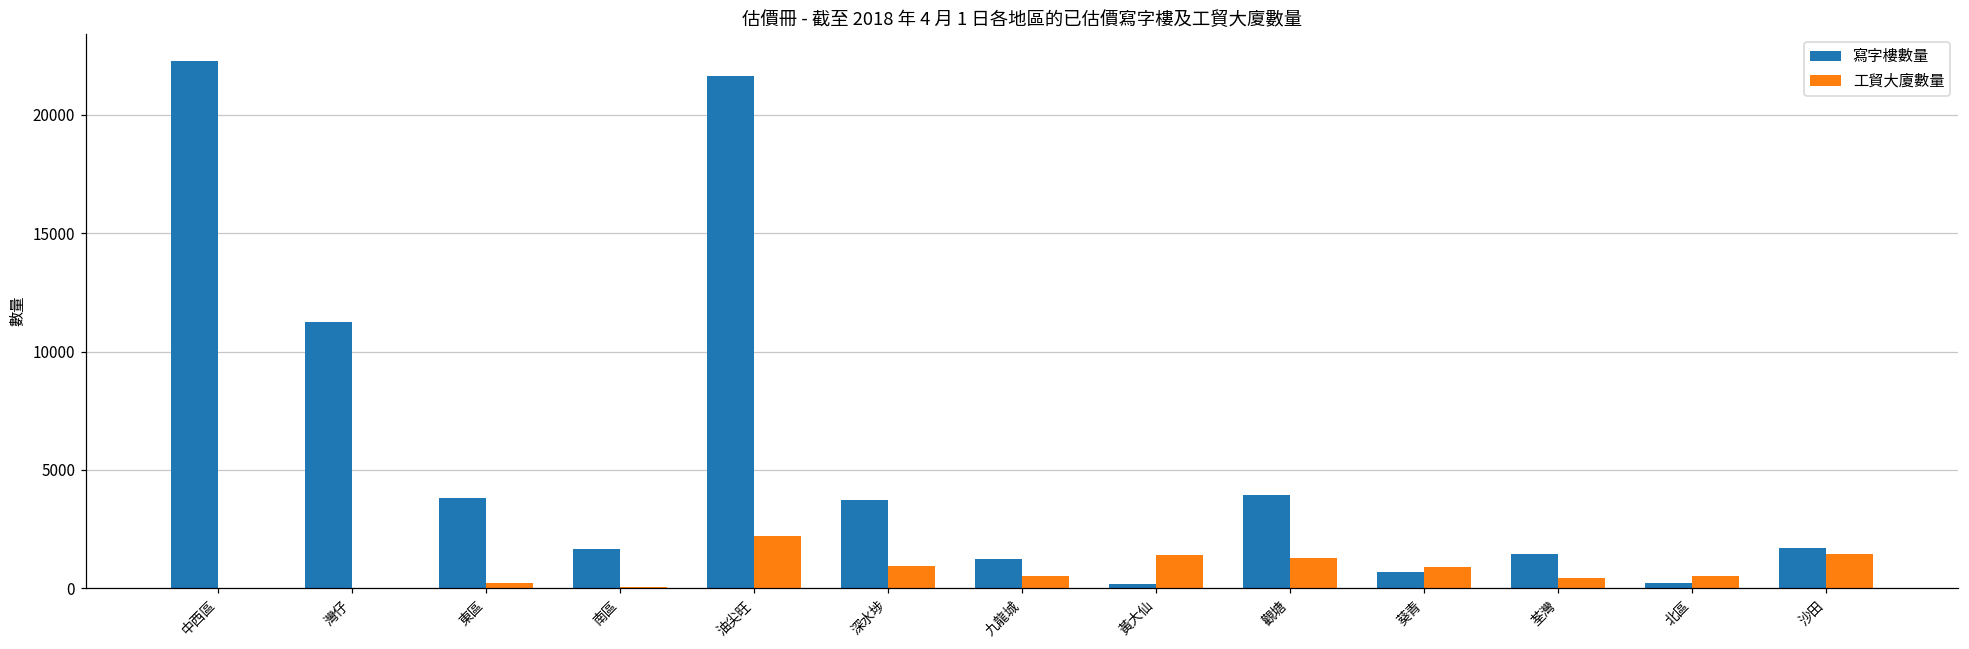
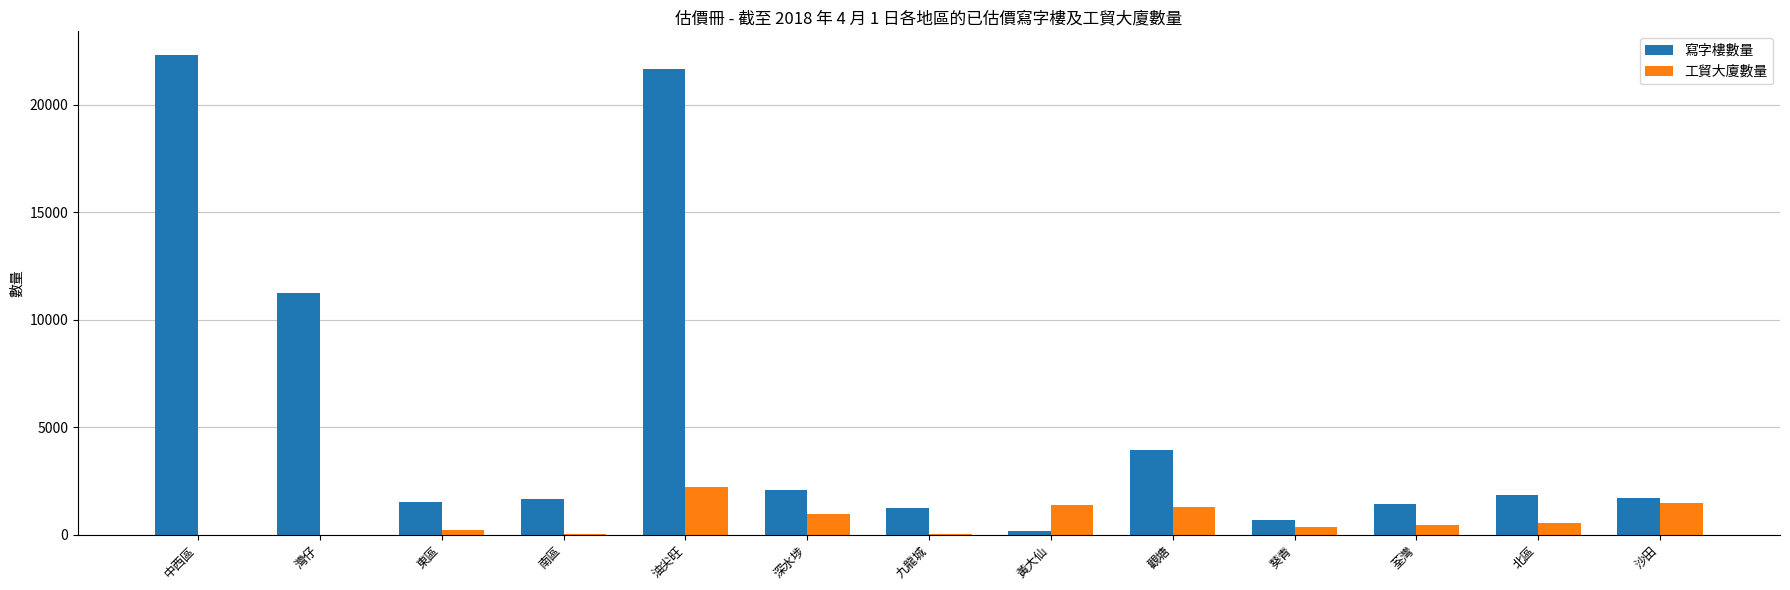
  {
    "寫字樓數量": {
      "中西區": 22300,
      "灣仔": 11300,
-     "東區": 3800,
+     "東區": 1500,
      "南區": 1600,
      "油尖旺": 21600,
-     "深水埗": 3700,
+     "深水埗": 2100,
      "九龍城": 1200,
      "黃大仙": 200,
      "觀塘": 3900,
      "葵青": 700,
      "荃灣": 1400,
-     "北區": 200,
+     "北區": 1800,
      "沙田": 1700
    },
    "工貿大廈數量": {
      "中西區": 0,
      "灣仔": 0,
      "東區": 200,
      "油尖旺": 2200,
      "深水埗": 1000,
-     "九龍城": 500,
+     "九龍城": 0,
      "黃大仙": 1400,
      "觀塘": 1300,
-     "葵青": 900,
+     "葵青": 400,
      "荃灣": 400,
      "北區": 500,
      "沙田": 1500
    }
  }
